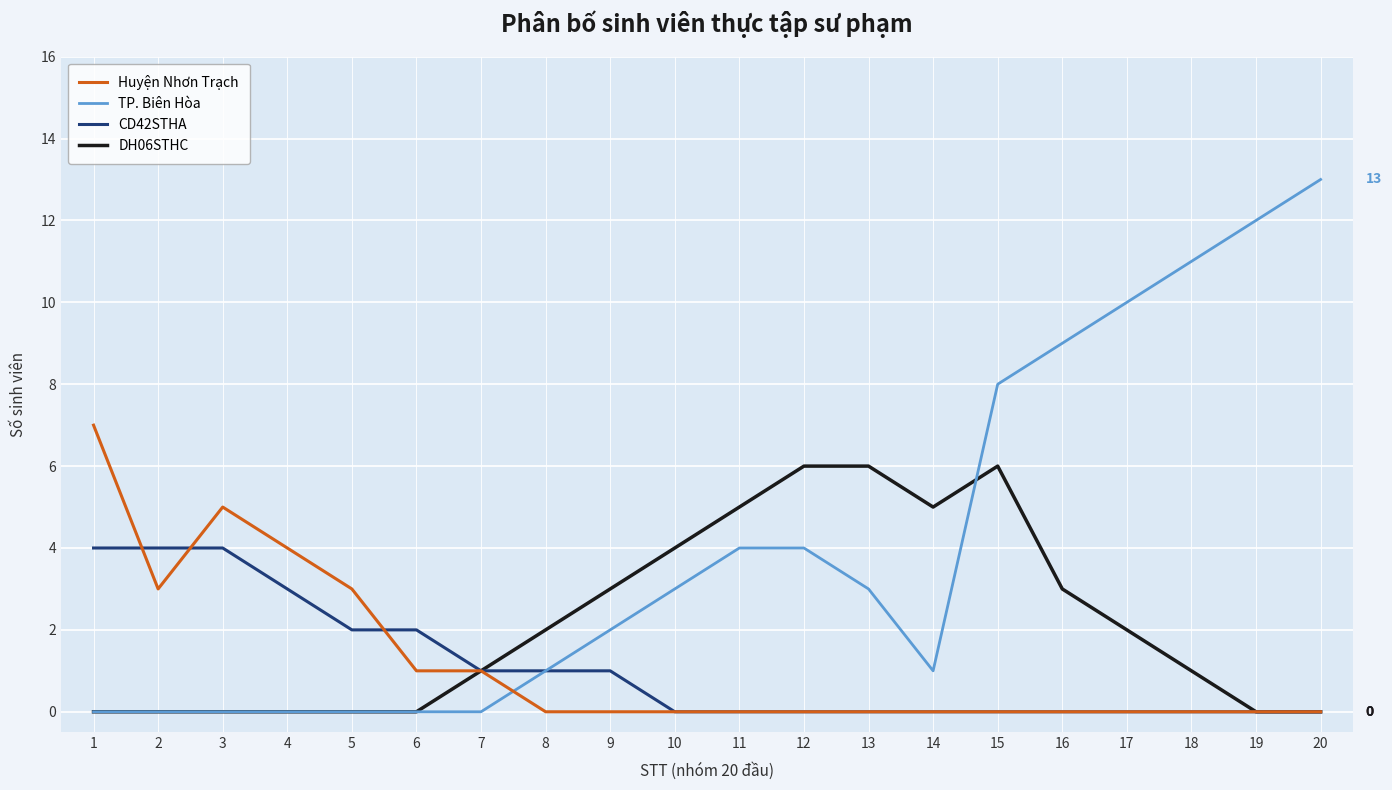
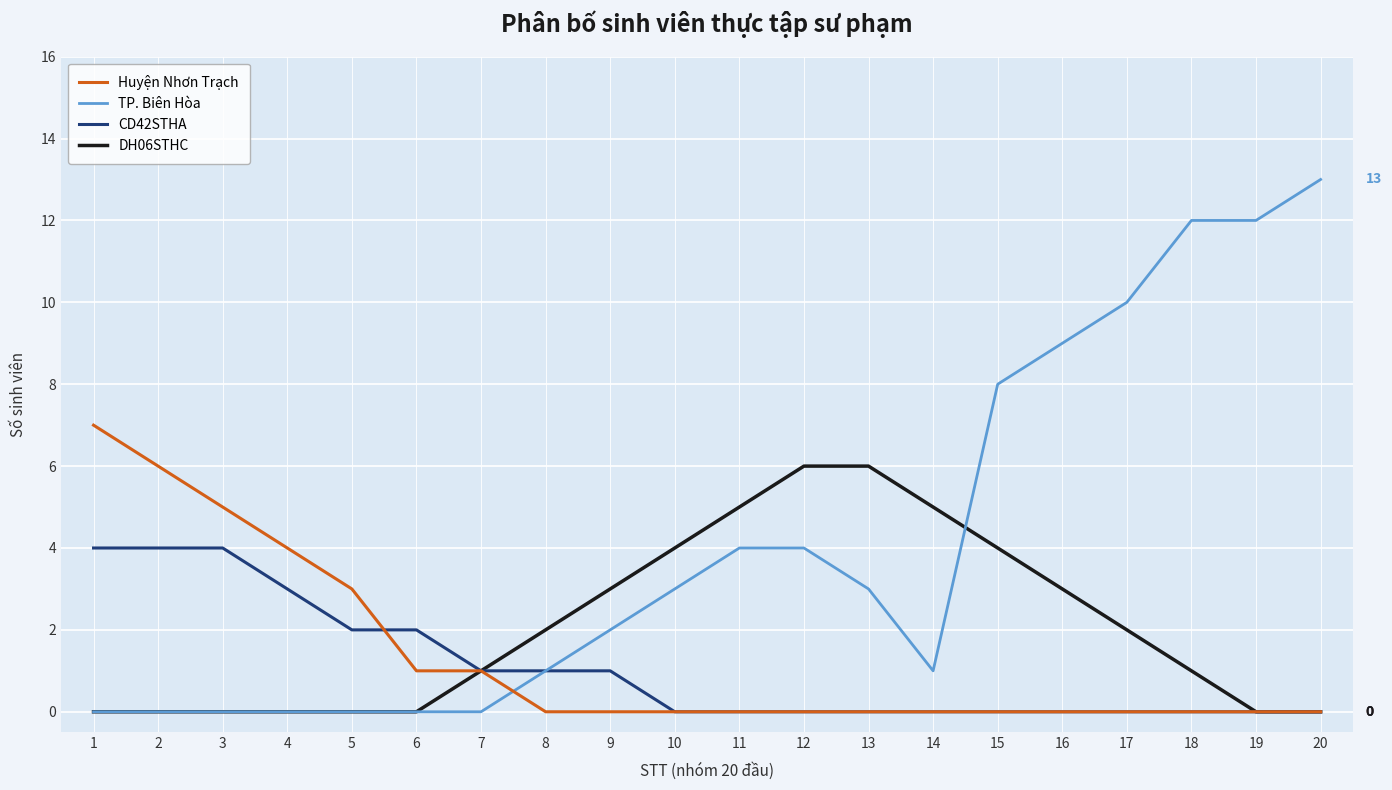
  {
    "Huyện Nhơn Trạch": {
      "1": 7,
-     "2": 3,
+     "2": 6,
      "3": 5,
      "4": 4,
      "5": 3,
      "6": 1,
      "8": 0,
      "9": 0
    },
    "TP. Biên Hòa": {
      "7": 0,
      "9": 2,
      "10": 3,
      "11": 4,
      "12": 4,
      "13": 3,
      "14": 1,
      "15": 8,
      "16": 9,
      "17": 10,
-     "18": 11,
+     "18": 12,
      "19": 12,
      "20": 13
    },
    "CD42STHA": {
      "1": 4,
      "2": 4,
      "3": 4,
      "4": 3,
      "5": 2,
      "6": 2,
      "9": 1
    },
    "DH06STHC": {
      "8": 2,
      "9": 3,
      "10": 4,
      "11": 5,
      "12": 6,
      "13": 6,
      "14": 5,
-     "15": 6,
+     "15": 4,
      "16": 3,
      "17": 2,
      "18": 1
    }
  }
